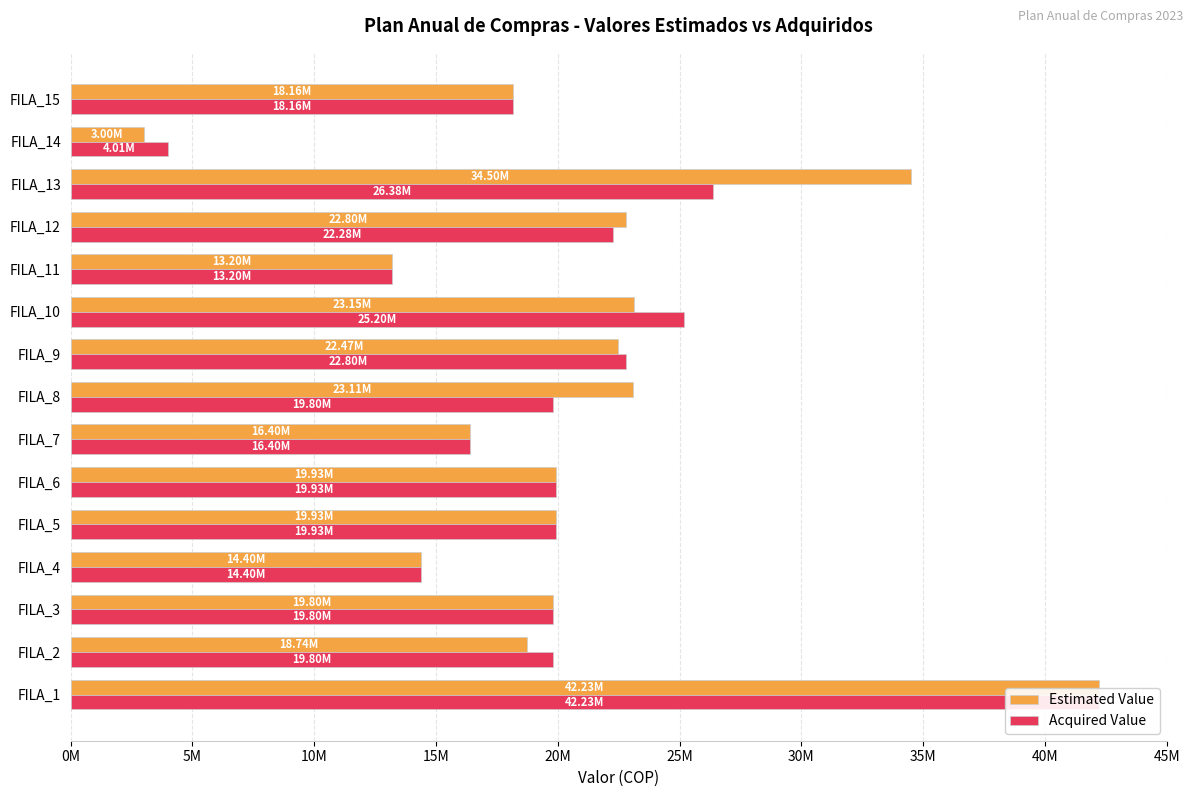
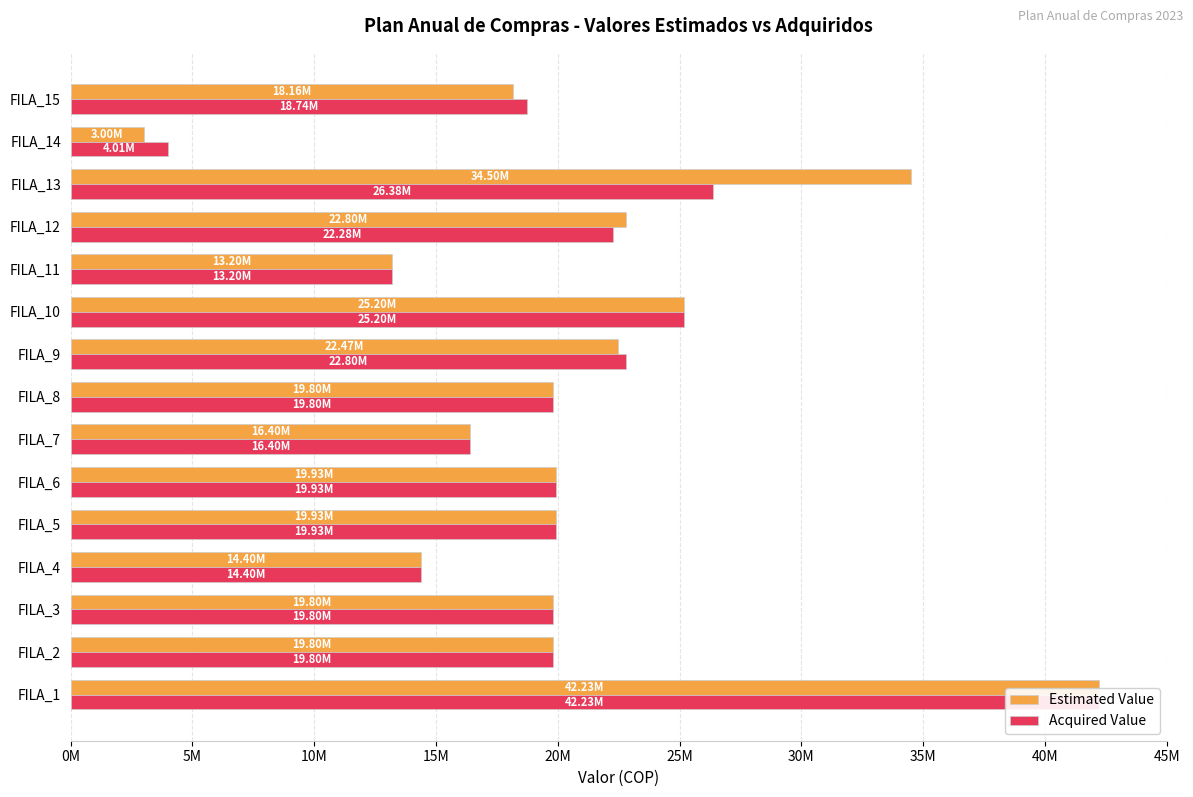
  {
    "Estimated Value": {
      "FILA_15": "18.16M",
      "FILA_14": "3.00M",
      "FILA_13": "34.50M",
      "FILA_12": "22.80M",
      "FILA_11": "13.20M",
-     "FILA_10": "23.15M",
+     "FILA_10": "25.20M",
      "FILA_9": "22.47M",
-     "FILA_8": "23.11M",
+     "FILA_8": "19.80M",
      "FILA_7": "16.40M",
      "FILA_6": "19.93M",
      "FILA_5": "19.93M",
      "FILA_4": "14.40M",
      "FILA_3": "19.80M",
-     "FILA_2": "18.74M",
+     "FILA_2": "19.80M",
      "FILA_1": "42.23M"
    },
    "Acquired Value": {
-     "FILA_15": "18.16M",
+     "FILA_15": "18.74M",
      "FILA_14": "4.01M",
      "FILA_13": "26.38M",
      "FILA_12": "22.28M",
      "FILA_11": "13.20M",
      "FILA_10": "25.20M",
      "FILA_9": "22.80M",
      "FILA_8": "19.80M",
      "FILA_7": "16.40M",
      "FILA_6": "19.93M",
      "FILA_5": "19.93M",
      "FILA_4": "14.40M",
      "FILA_3": "19.80M",
      "FILA_2": "19.80M"
    }
  }
